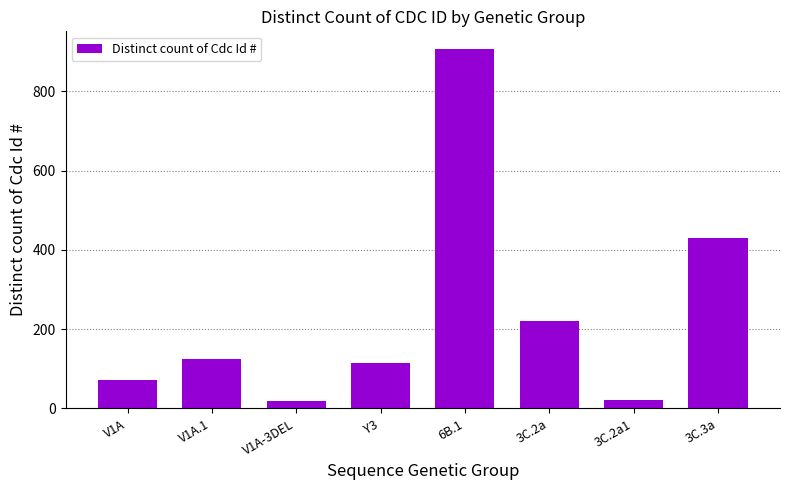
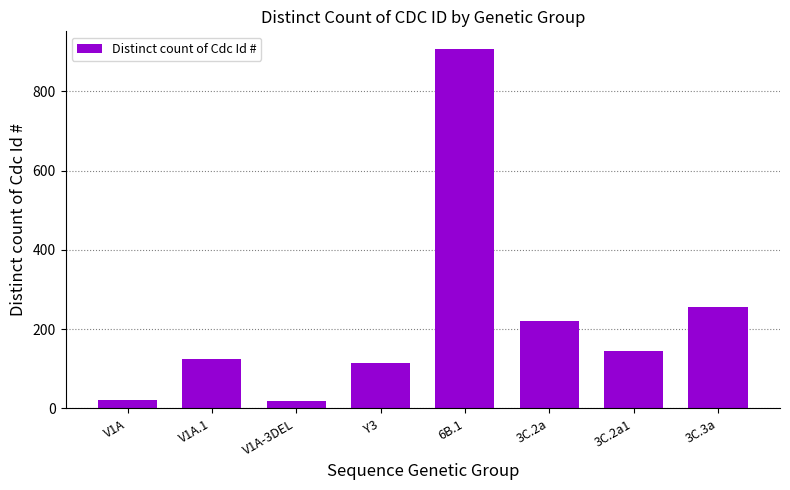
  {
-   "V1A": 70,
+   "V1A": 20,
    "V1A.1": 120,
    "V1A-3DEL": 20,
    "Y3": 120,
    "6B.1": 910,
    "3C.2a": 220,
-   "3C.2a1": 20,
-   "3C.3a": 430
+   "3C.2a1": 150,
+   "3C.3a": 260
  }
